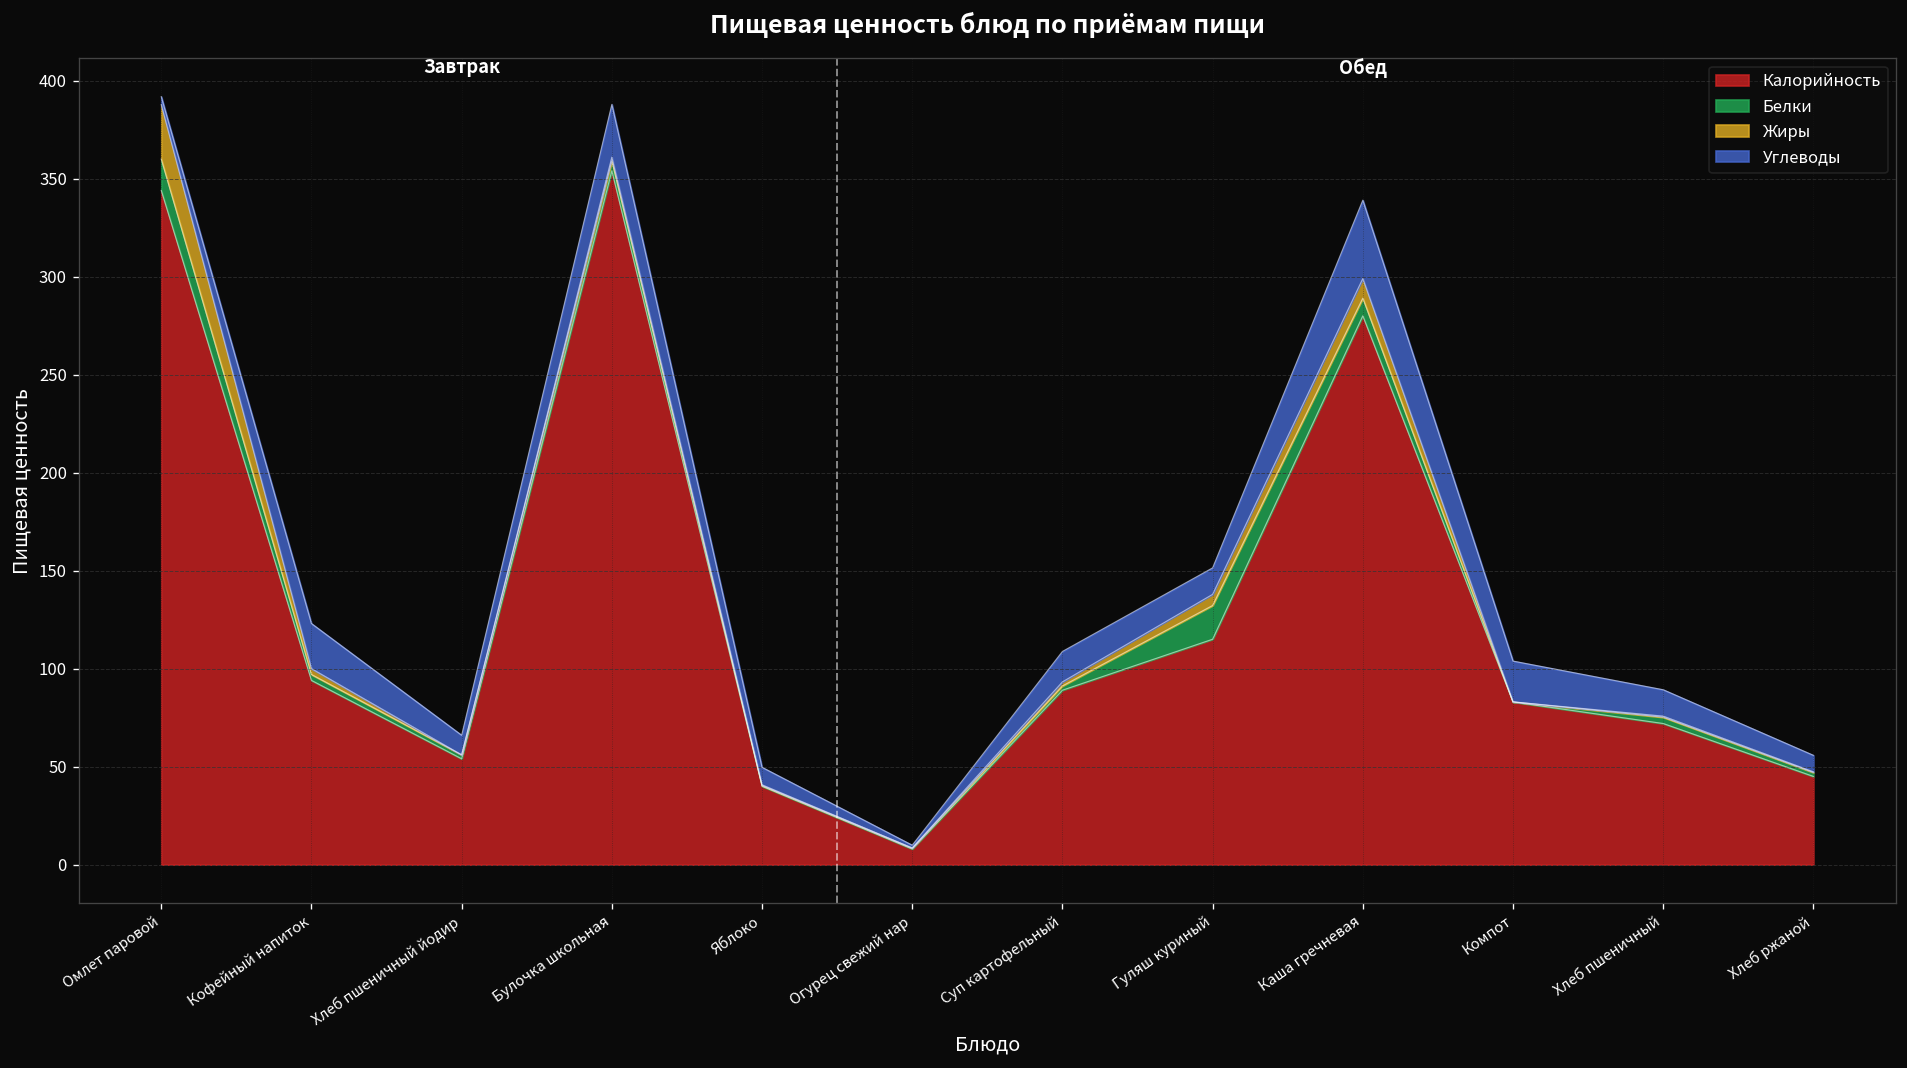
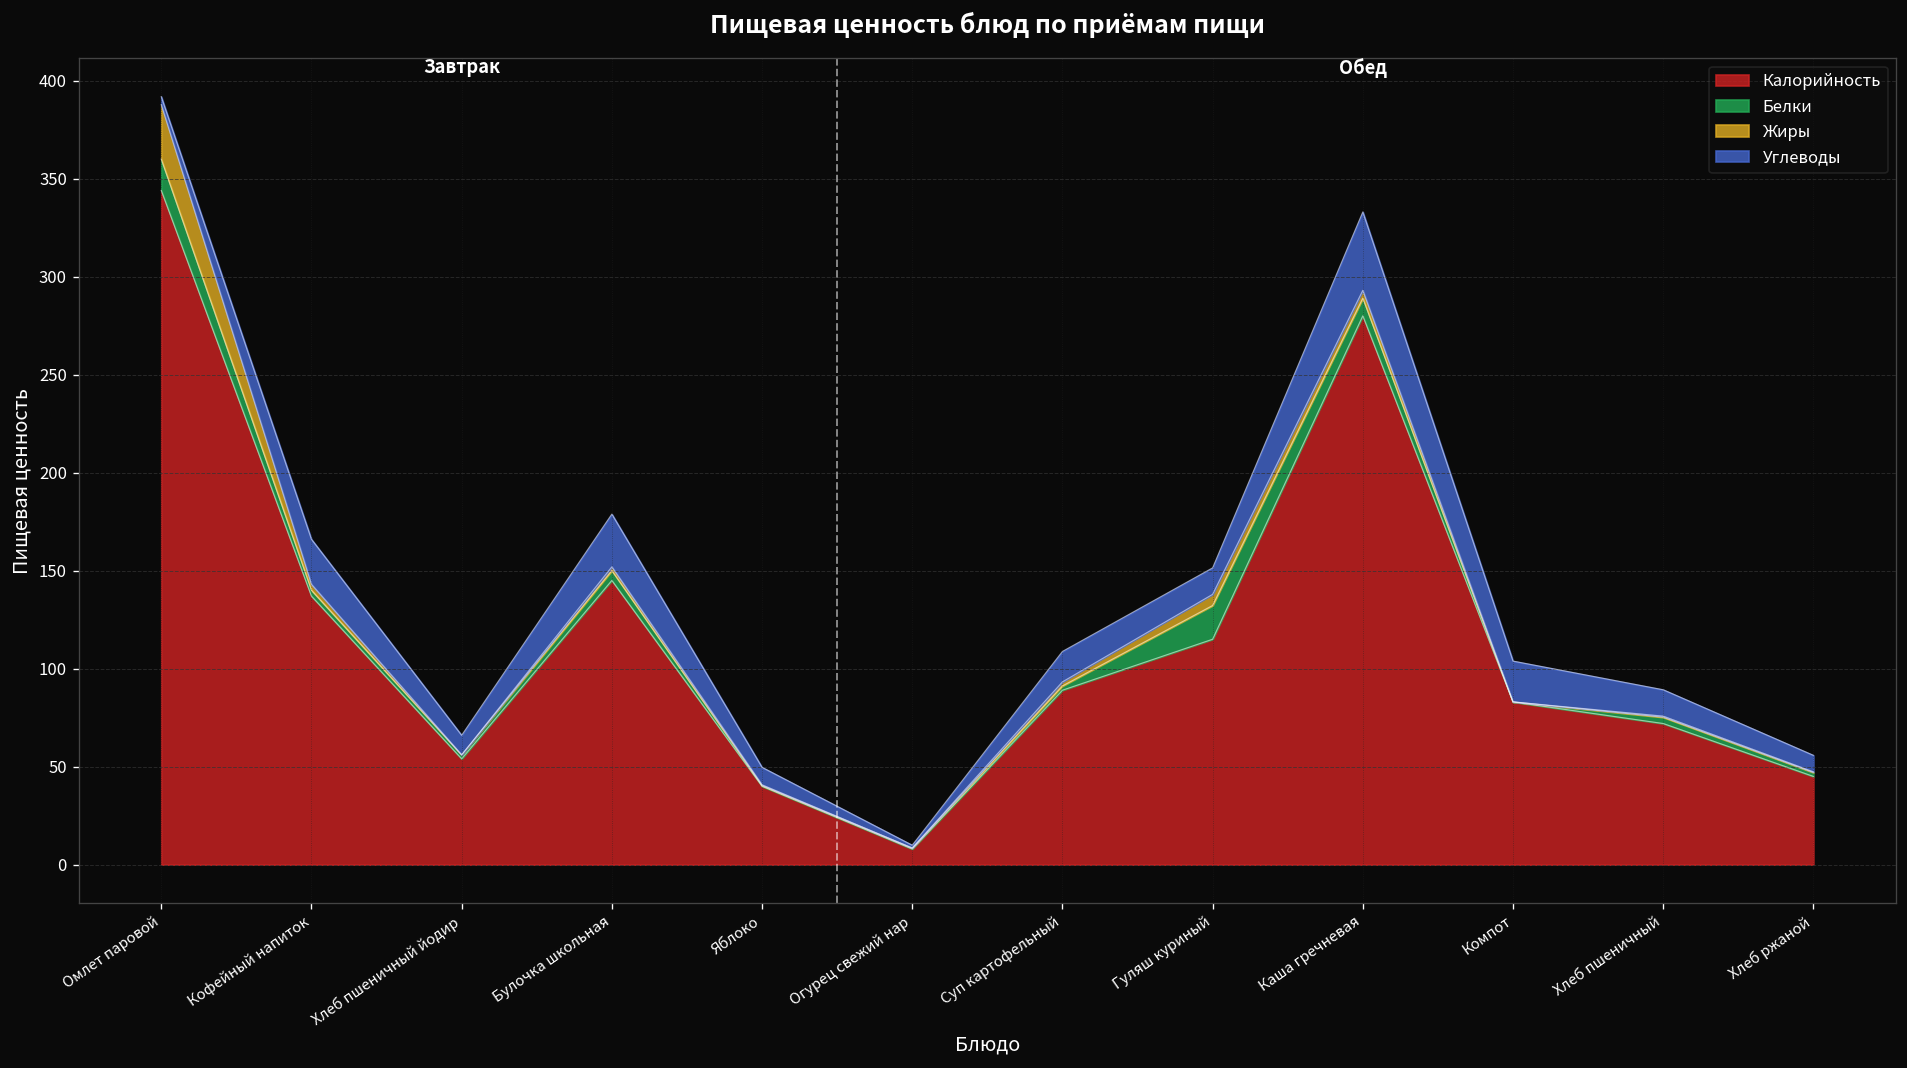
  {
    "Калорийность": {
      "Омлет паровой": 344,
-     "Кофейный напиток": 94,
+     "Кофейный напиток": 137,
      "Хлеб пшеничный йодир": 54,
-     "Булочка школьная": 354,
+     "Булочка школьная": 145,
      "Суп картофельный": 89,
      "Гуляш куриный": 115,
      "Каша гречневая": 280,
      "Хлеб пшеничный": 72,
      "Хлеб ржаной": 45
    },
    "Белки": {
      "Омлет паровой": 16,
      "Кофейный напиток": 3,
      "Булочка школьная": 5,
      "Суп картофельный": 2,
      "Гуляш куриный": 17,
      "Каша гречневая": 9
    },
    "Жиры": {
      "Омлет паровой": 28,
      "Кофейный напиток": 3,
      "Булочка школьная": 2,
      "Суп картофельный": 2,
      "Гуляш куриный": 6,
-     "Каша гречневая": 10
+     "Каша гречневая": 4
    },
    "Углеводы": {
      "Омлет паровой": 4,
      "Кофейный напиток": 23,
      "Хлеб пшеничный йодир": 10,
      "Булочка школьная": 27,
      "Яблоко": 9,
      "Суп картофельный": 16,
      "Гуляш куриный": 14,
      "Каша гречневая": 40,
      "Компот": 21,
      "Хлеб пшеничный": 13,
      "Хлеб ржаной": 8
    }
  }
